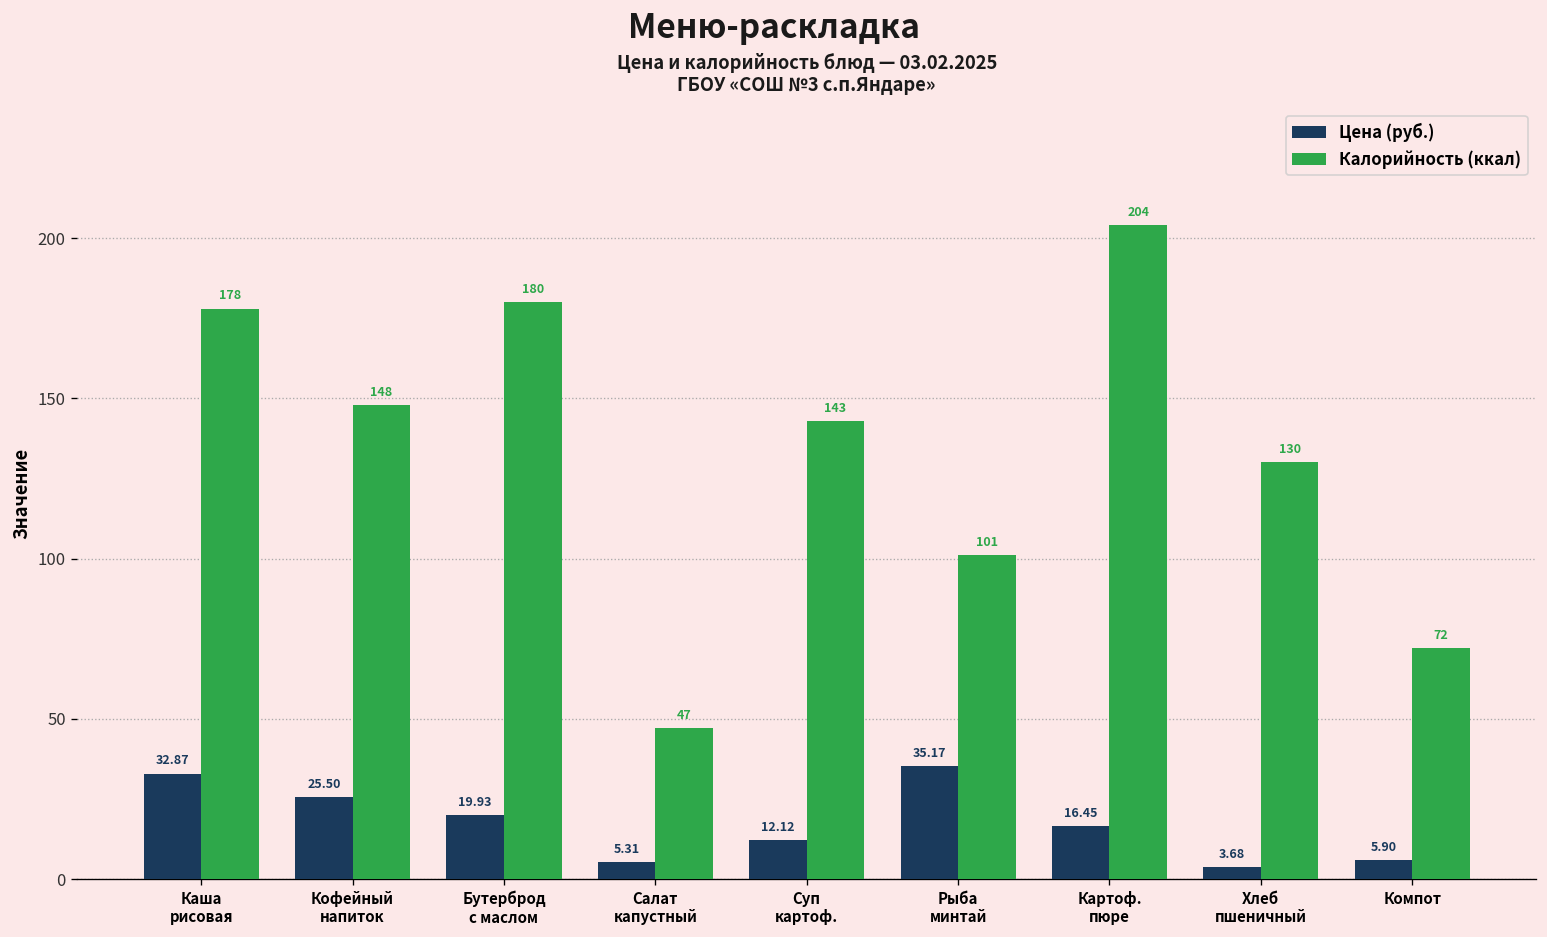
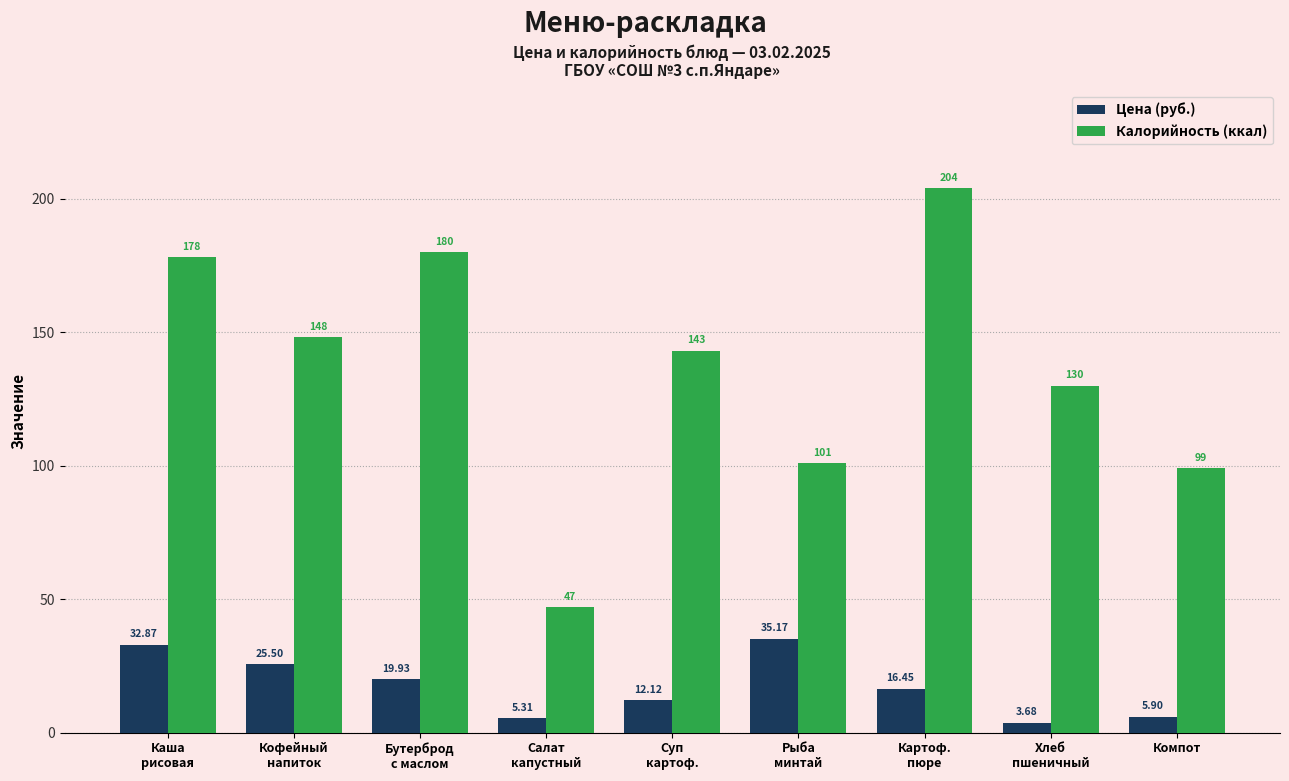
  {
    "Цена (руб.)": {
      "Каша рисовая": 32.87,
      "Кофейный напиток": 25.50,
      "Бутерброд с маслом": 19.93,
      "Салат капустный": 5.31,
      "Суп картоф.": 12.12,
      "Рыба минтай": 35.17,
      "Картоф. пюре": 16.45,
      "Хлеб пшеничный": 3.68,
      "Компот": 5.90
    },
    "Калорийность (ккал)": {
      "Каша рисовая": 178,
      "Кофейный напиток": 148,
      "Бутерброд с маслом": 180,
      "Салат капустный": 47,
      "Суп картоф.": 143,
      "Рыба минтай": 101,
      "Картоф. пюре": 204,
      "Хлеб пшеничный": 130,
-     "Компот": 72
+     "Компот": 99
    }
  }
